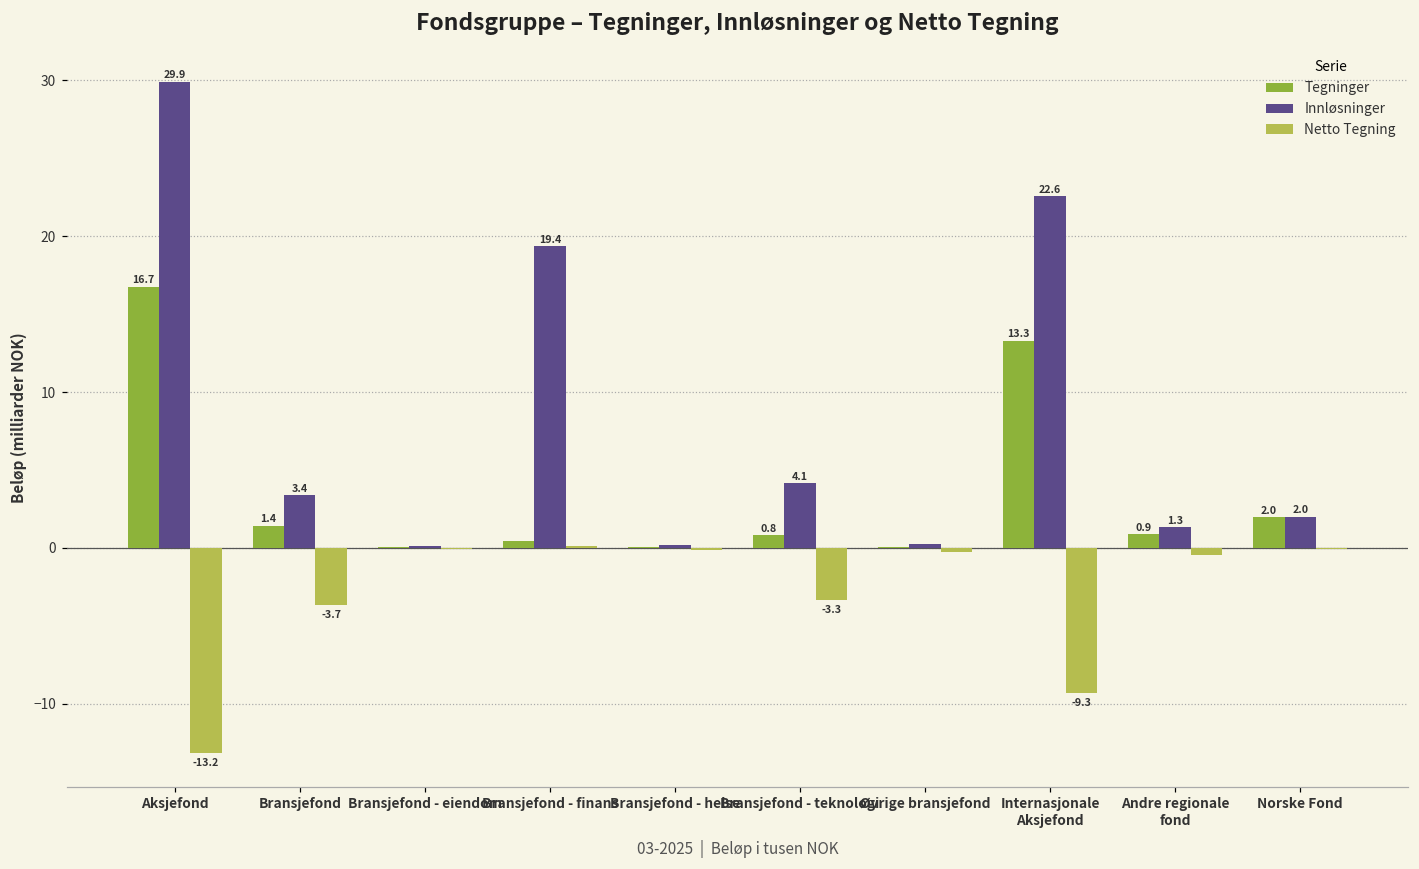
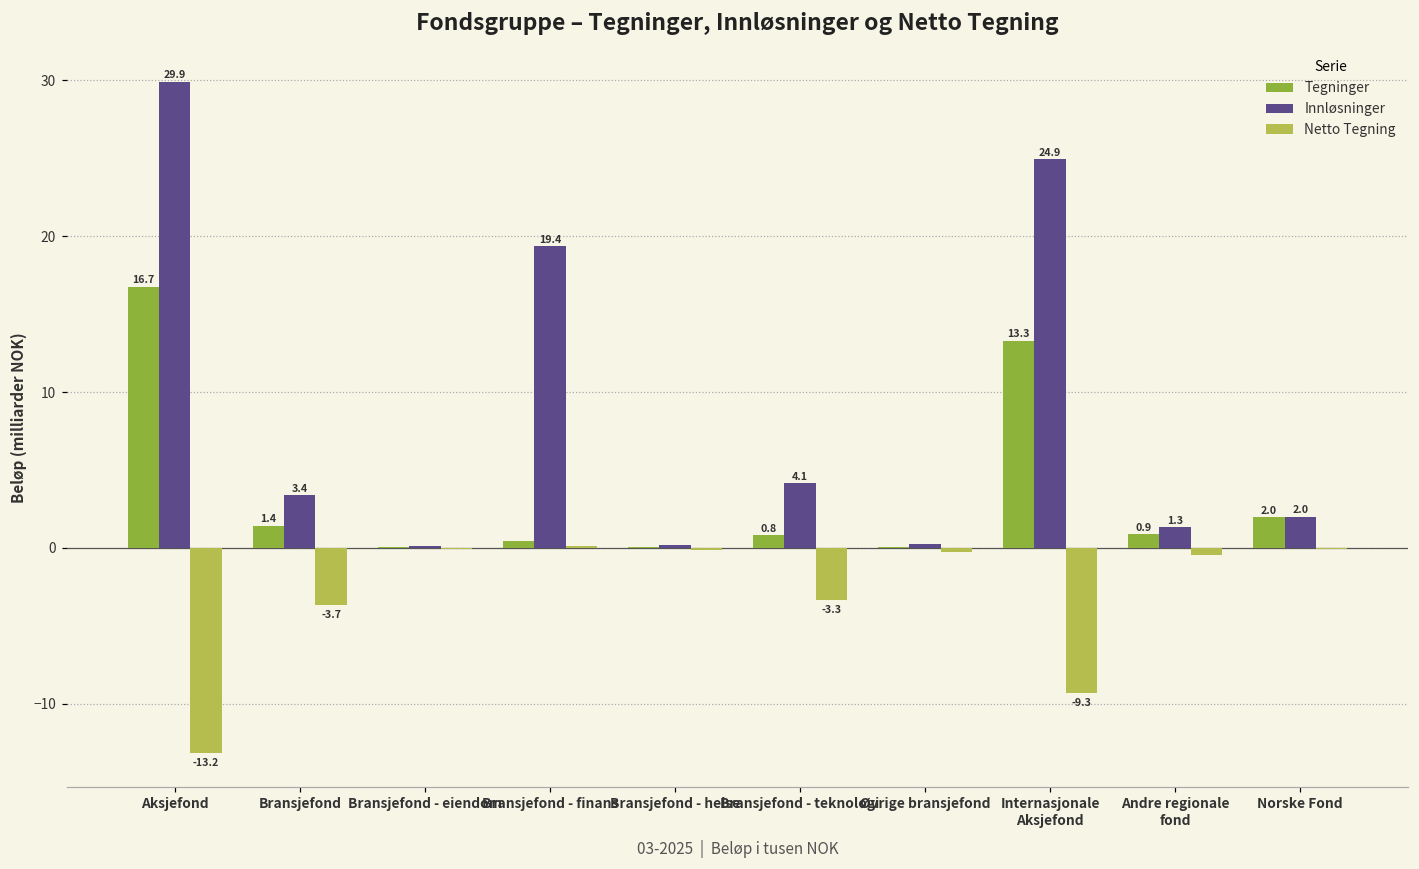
  {
    "Innløsninger": {
      "Aksjefond": 29.9,
      "Bransjefond": 3.4,
      "Bransjefond - finans": 19.4,
      "Bransjefond - teknologi": 4.1,
-     "Internasjonale Aksjefond": 22.6,
+     "Internasjonale Aksjefond": 24.9,
      "Andre regionale fond": 1.3,
      "Norske Fond": 2.0
    }
  }
